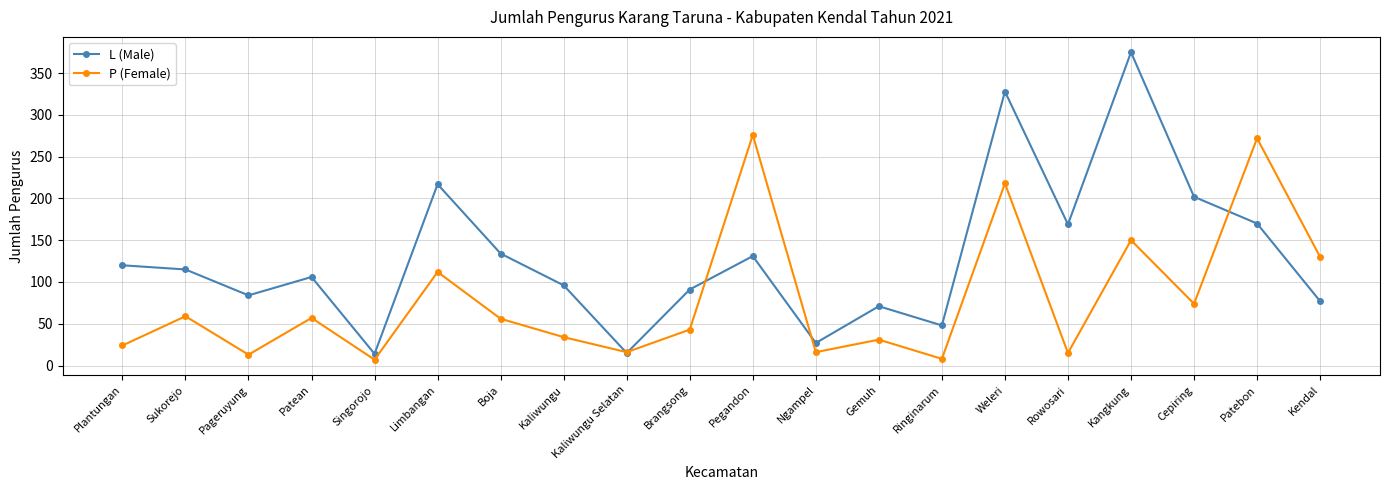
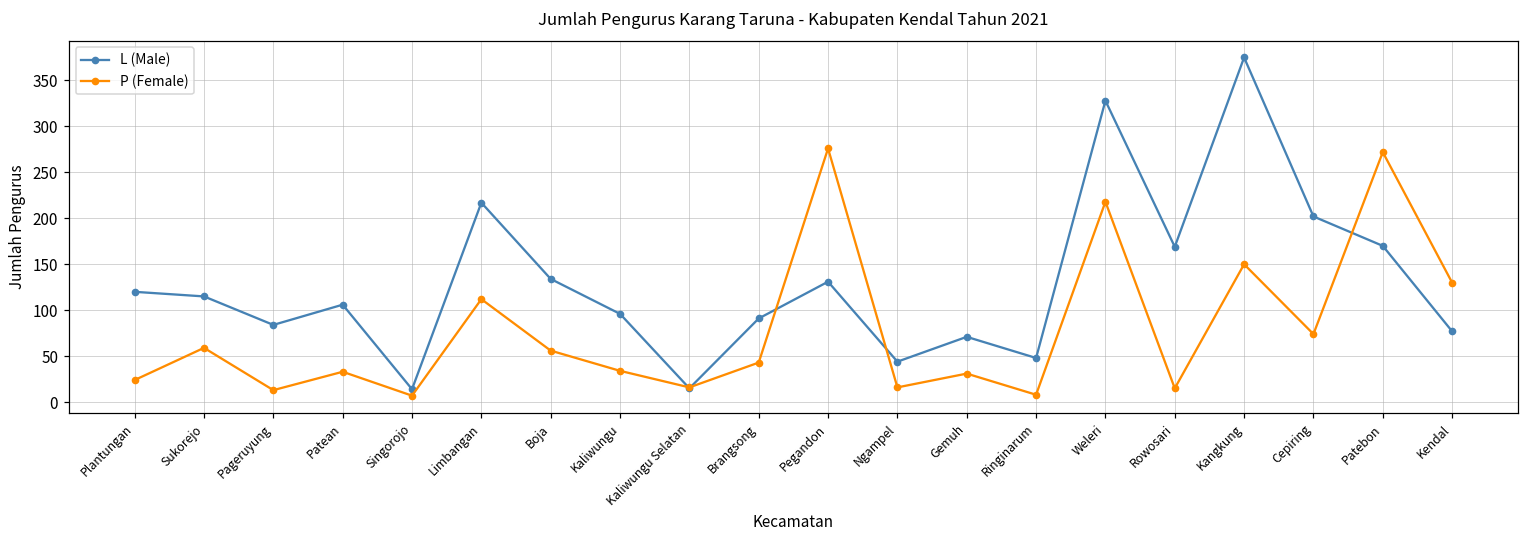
  {
    "L (Male)": {
      "Plantungan": 120,
      "Sukorejo": 120,
      "Pageruyung": 80,
      "Patean": 110,
      "Singorojo": 10,
      "Limbangan": 220,
      "Boja": 130,
      "Kaliwungu": 100,
      "Brangsong": 90,
      "Pegandon": 130,
-     "Ngampel": 30,
+     "Ngampel": 40,
      "Gemuh": 70,
      "Ringinarum": 50,
      "Weleri": 330,
      "Rowosari": 170,
      "Kangkung": 380,
      "Cepiring": 200,
      "Patebon": 170,
      "Kendal": 80
    },
    "P (Female)": {
      "Plantungan": 20,
      "Sukorejo": 60,
      "Pageruyung": 10,
-     "Patean": 60,
+     "Patean": 30,
      "Singorojo": 10,
      "Limbangan": 110,
      "Boja": 60,
      "Kaliwungu": 30,
      "Brangsong": 40,
      "Pegandon": 280,
      "Ngampel": 20,
      "Gemuh": 30,
      "Ringinarum": 10,
      "Weleri": 220,
      "Rowosari": 20,
      "Kangkung": 150,
      "Cepiring": 70,
      "Patebon": 270,
      "Kendal": 130
    }
  }
